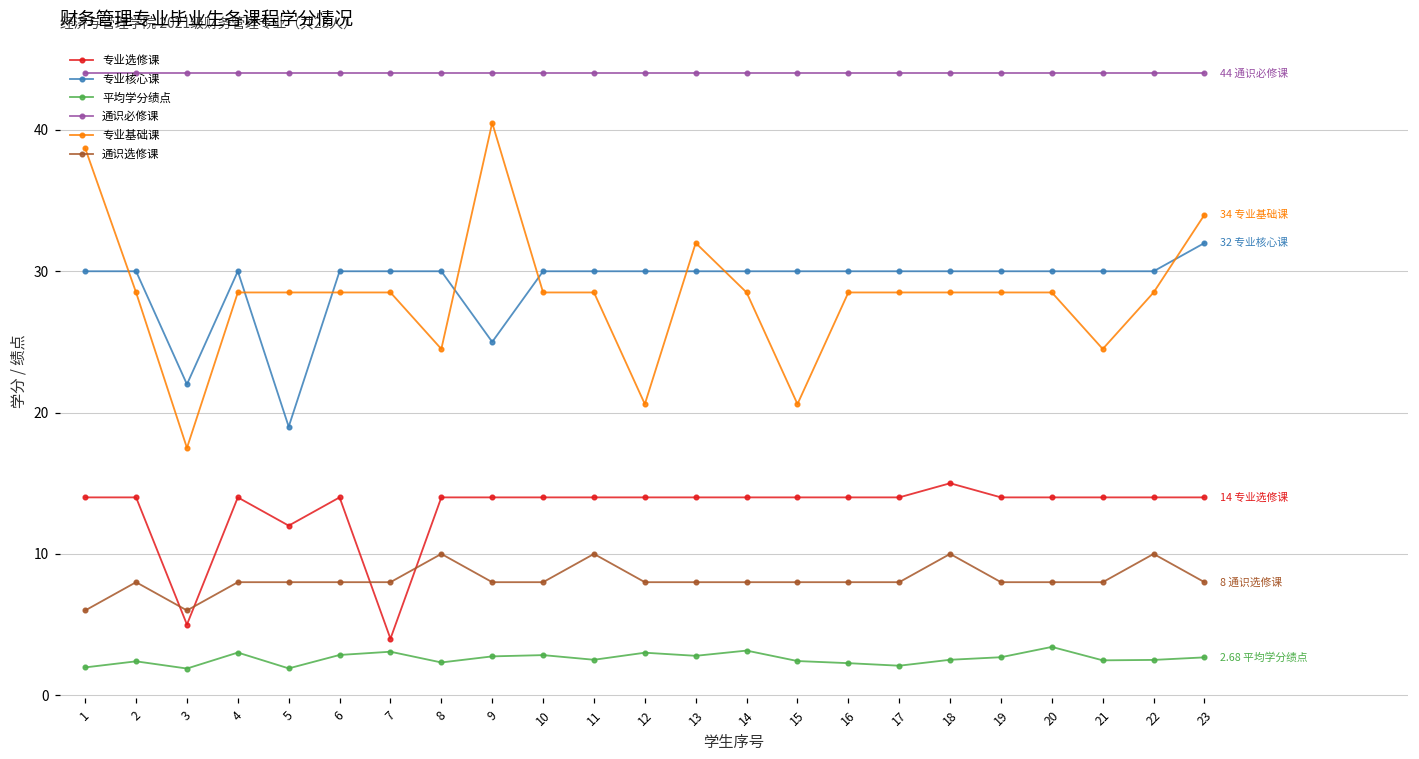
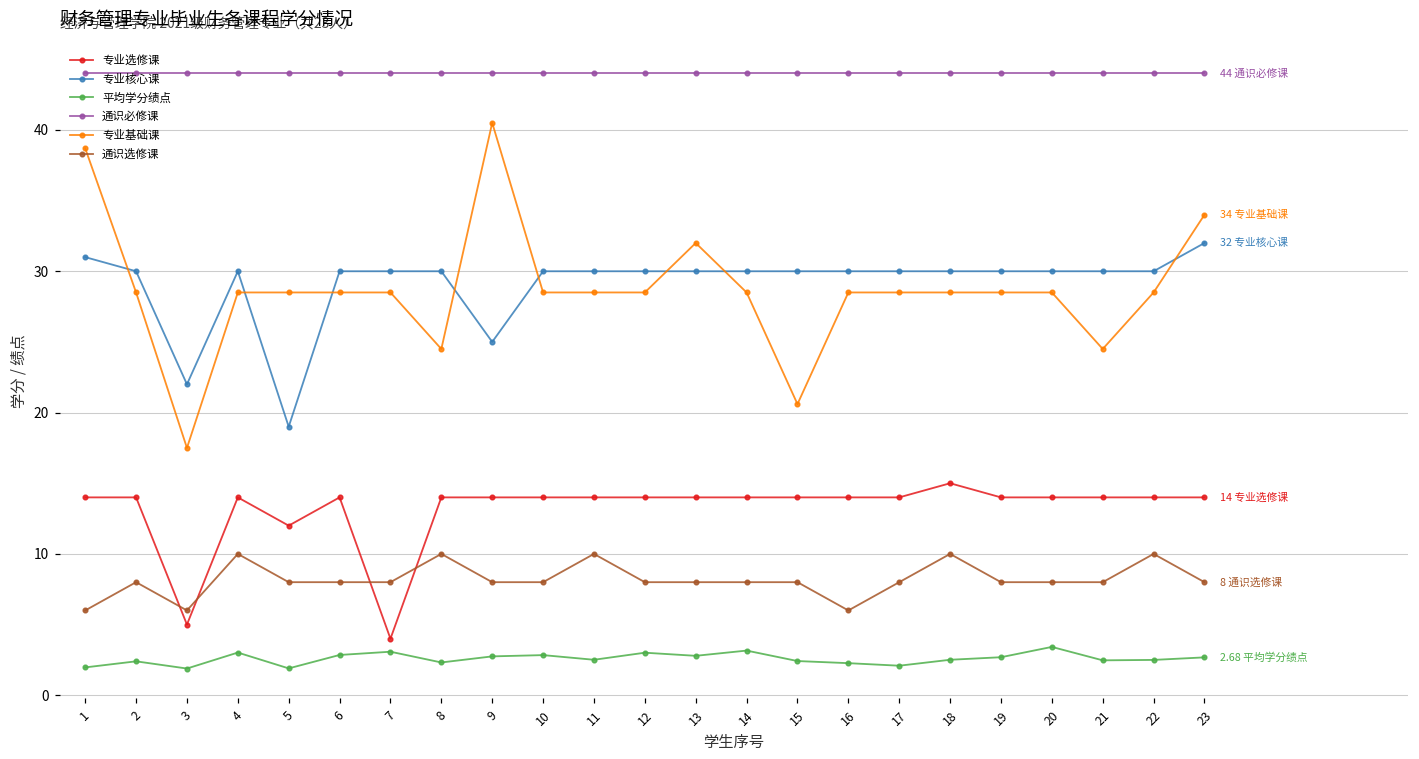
  {
    "专业选修课": {
      "23": 14
    },
    "专业核心课": {
-     "1": 30,
+     "1": 31,
      "2": 30,
      "3": 22,
      "4": 30,
      "5": 19,
      "6": 30,
      "7": 30,
      "8": 30,
      "9": 25,
      "10": 30,
      "11": 30,
      "12": 30,
      "13": 30,
      "14": 30,
      "15": 30,
      "16": 30,
      "17": 30,
      "18": 30,
      "19": 30,
      "20": 30,
      "21": 30,
      "22": 30
    },
    "平均学分绩点": {
      "23": 2.68
    },
    "通识必修课": {
      "23": 44
    },
    "专业基础课": {
      "1": 38.7,
      "2": 28.5,
      "3": 17.5,
      "4": 28.5,
      "5": 28.5,
      "6": 28.5,
      "7": 28.5,
      "8": 24.5,
      "9": 40.5,
      "10": 28.5,
      "11": 28.5,
-     "12": 20.6,
+     "12": 28.5,
      "13": 32.0,
      "14": 28.5,
      "15": 20.6,
      "16": 28.5,
      "17": 28.5,
      "18": 28.5,
      "19": 28.5,
      "20": 28.5,
      "21": 24.5,
      "22": 28.5
    },
    "通识选修课": {
      "1": 6,
      "2": 8,
      "3": 6,
-     "4": 8,
+     "4": 10,
      "5": 8,
      "6": 8,
      "7": 8,
      "8": 10,
      "9": 8,
      "10": 8,
      "11": 10,
      "12": 8,
      "13": 8,
      "14": 8,
      "15": 8,
-     "16": 8,
+     "16": 6,
      "17": 8,
      "18": 10,
      "19": 8,
      "20": 8,
      "21": 8,
      "22": 10
    }
  }
